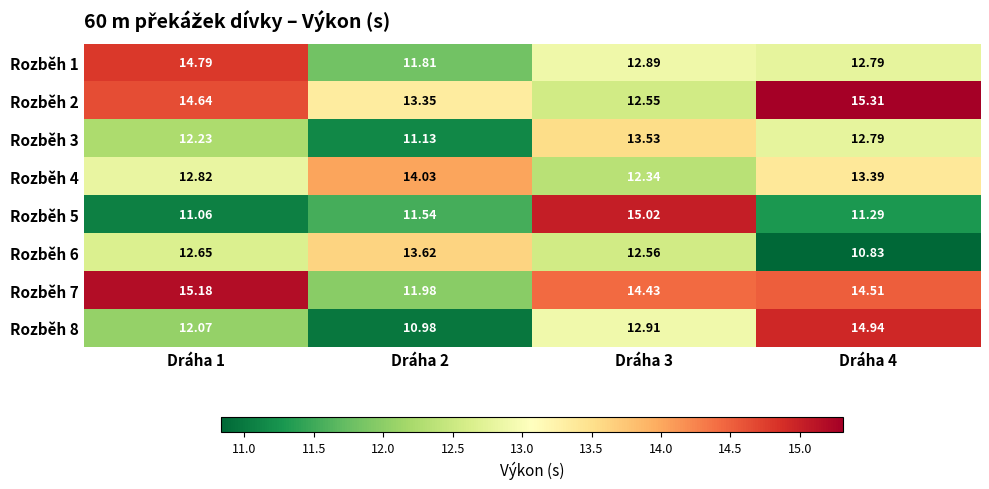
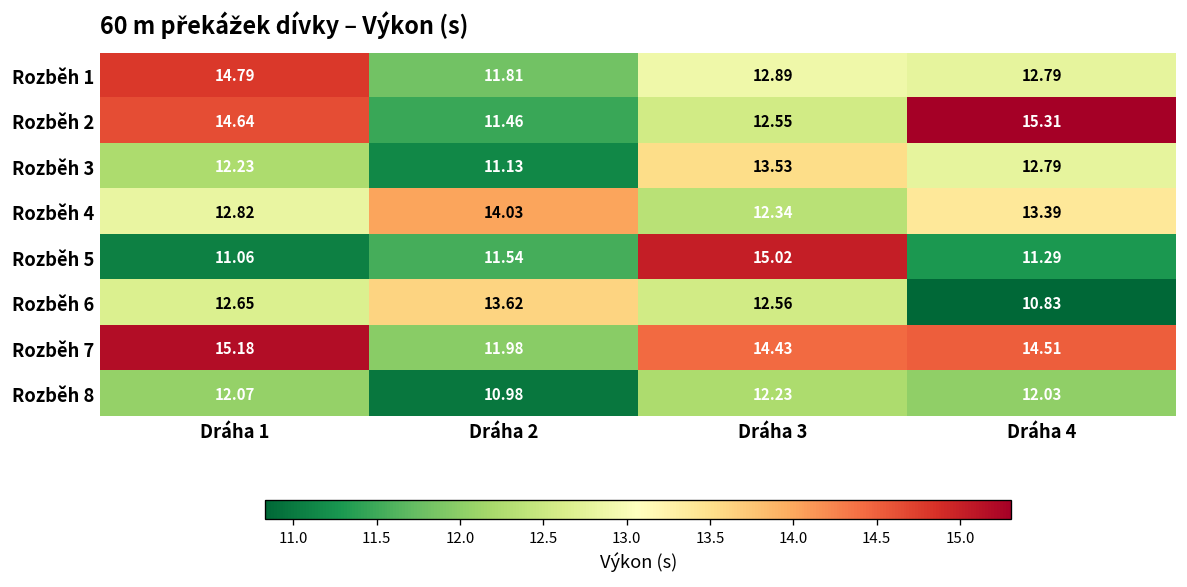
  {
    "Rozběh 1": {
      "Dráha 1": 14.79,
      "Dráha 2": 11.81,
      "Dráha 3": 12.89,
      "Dráha 4": 12.79
    },
    "Rozběh 2": {
      "Dráha 1": 14.64,
-     "Dráha 2": 13.35,
+     "Dráha 2": 11.46,
      "Dráha 3": 12.55,
      "Dráha 4": 15.31
    },
    "Rozběh 3": {
      "Dráha 1": 12.23,
      "Dráha 2": 11.13,
      "Dráha 3": 13.53,
      "Dráha 4": 12.79
    },
    "Rozběh 4": {
      "Dráha 1": 12.82,
      "Dráha 2": 14.03,
      "Dráha 3": 12.34,
      "Dráha 4": 13.39
    },
    "Rozběh 5": {
      "Dráha 1": 11.06,
      "Dráha 2": 11.54,
      "Dráha 3": 15.02,
      "Dráha 4": 11.29
    },
    "Rozběh 6": {
      "Dráha 1": 12.65,
      "Dráha 2": 13.62,
      "Dráha 3": 12.56,
      "Dráha 4": 10.83
    },
    "Rozběh 7": {
      "Dráha 1": 15.18,
      "Dráha 2": 11.98,
      "Dráha 3": 14.43,
      "Dráha 4": 14.51
    },
    "Rozběh 8": {
      "Dráha 1": 12.07,
      "Dráha 2": 10.98,
-     "Dráha 3": 12.91,
-     "Dráha 4": 14.94
+     "Dráha 3": 12.23,
+     "Dráha 4": 12.03
    }
  }
